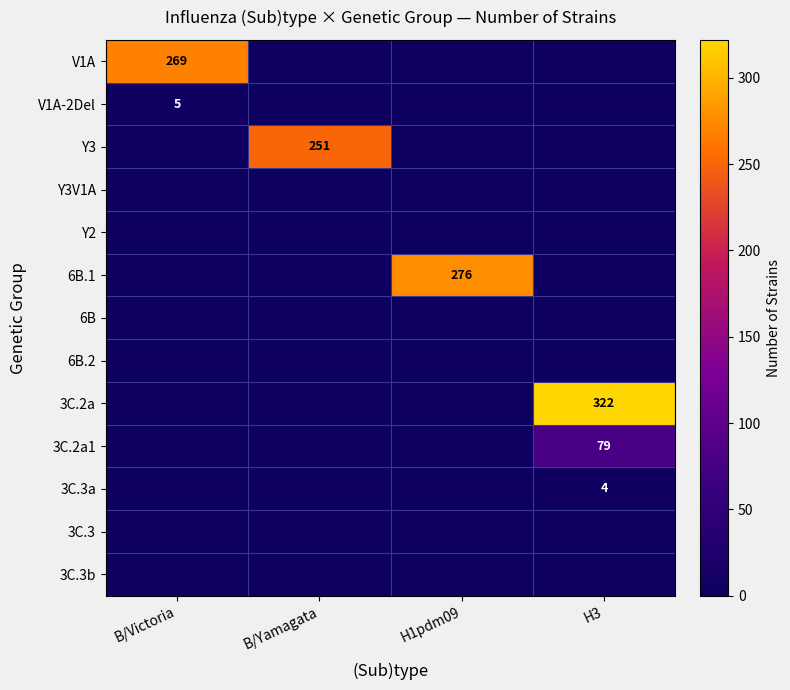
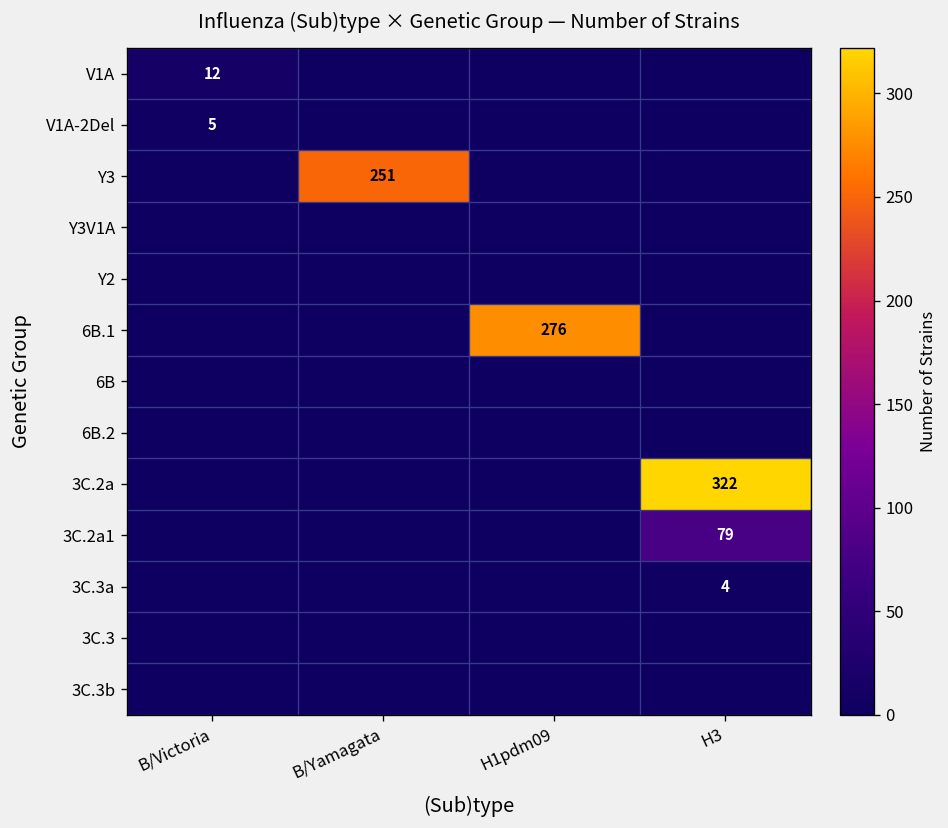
  {
    "V1A": {
-     "B/Victoria": 269
+     "B/Victoria": 12
    },
    "V1A-2Del": {
      "B/Victoria": 5
    },
    "Y3": {
      "B/Yamagata": 251
    },
    "6B.1": {
      "H1pdm09": 276
    },
    "3C.2a": {
      "H3": 322
    },
    "3C.2a1": {
      "H3": 79
    },
    "3C.3a": {
      "H3": 4
    }
  }
